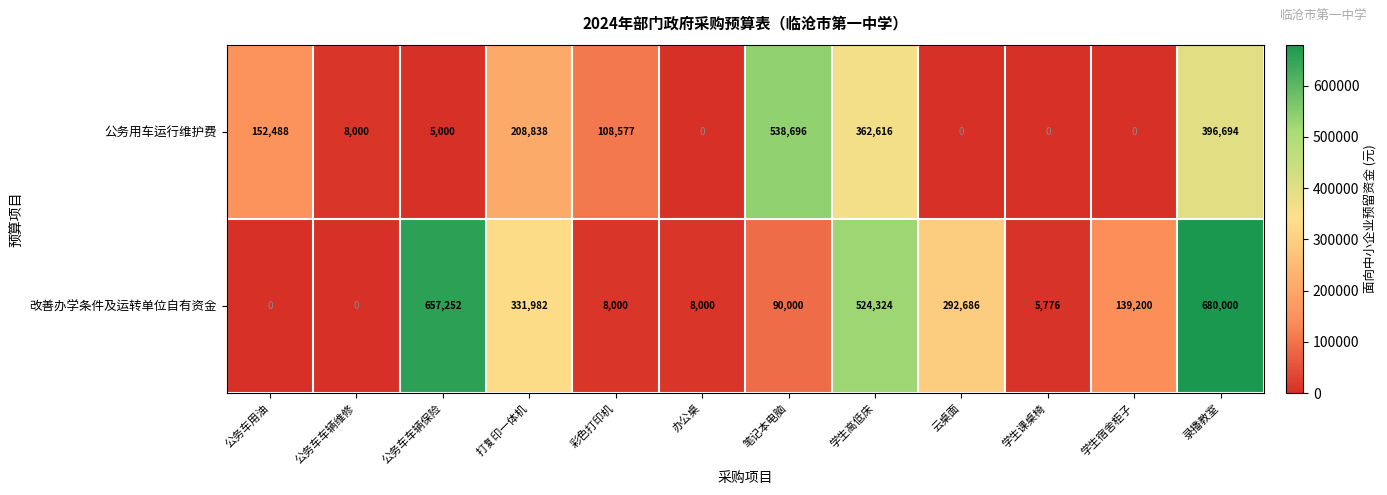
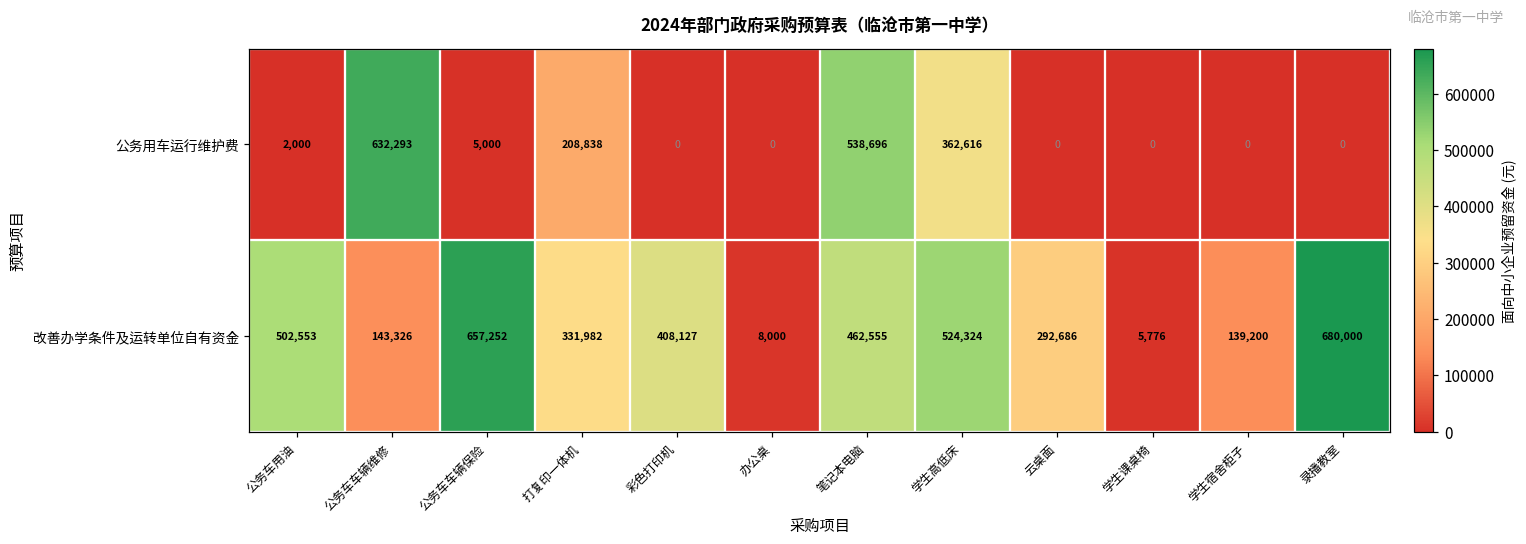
  {
    "公务用车运行维护费": {
-     "公务车用油": "152,488",
-     "公务车车辆维修": "8,000",
+     "公务车用油": "2,000",
+     "公务车车辆维修": "632,293",
      "公务车车辆保险": "5,000",
      "打复印一体机": "208,838",
-     "彩色打印机": "108,577",
+     "彩色打印机": "0",
      "办公桌": "0",
      "笔记本电脑": "538,696",
      "学生高低床": "362,616",
      "云桌面": "0",
      "学生课桌椅": "0",
      "学生宿舍柜子": "0",
-     "录播教室": "396,694"
+     "录播教室": "0"
    },
    "改善办学条件及运转单位自有资金": {
-     "公务车用油": "0",
-     "公务车车辆维修": "0",
+     "公务车用油": "502,553",
+     "公务车车辆维修": "143,326",
      "公务车车辆保险": "657,252",
      "打复印一体机": "331,982",
-     "彩色打印机": "8,000",
+     "彩色打印机": "408,127",
      "办公桌": "8,000",
-     "笔记本电脑": "90,000",
+     "笔记本电脑": "462,555",
      "学生高低床": "524,324",
      "云桌面": "292,686",
      "学生课桌椅": "5,776",
      "学生宿舍柜子": "139,200",
      "录播教室": "680,000"
    }
  }
